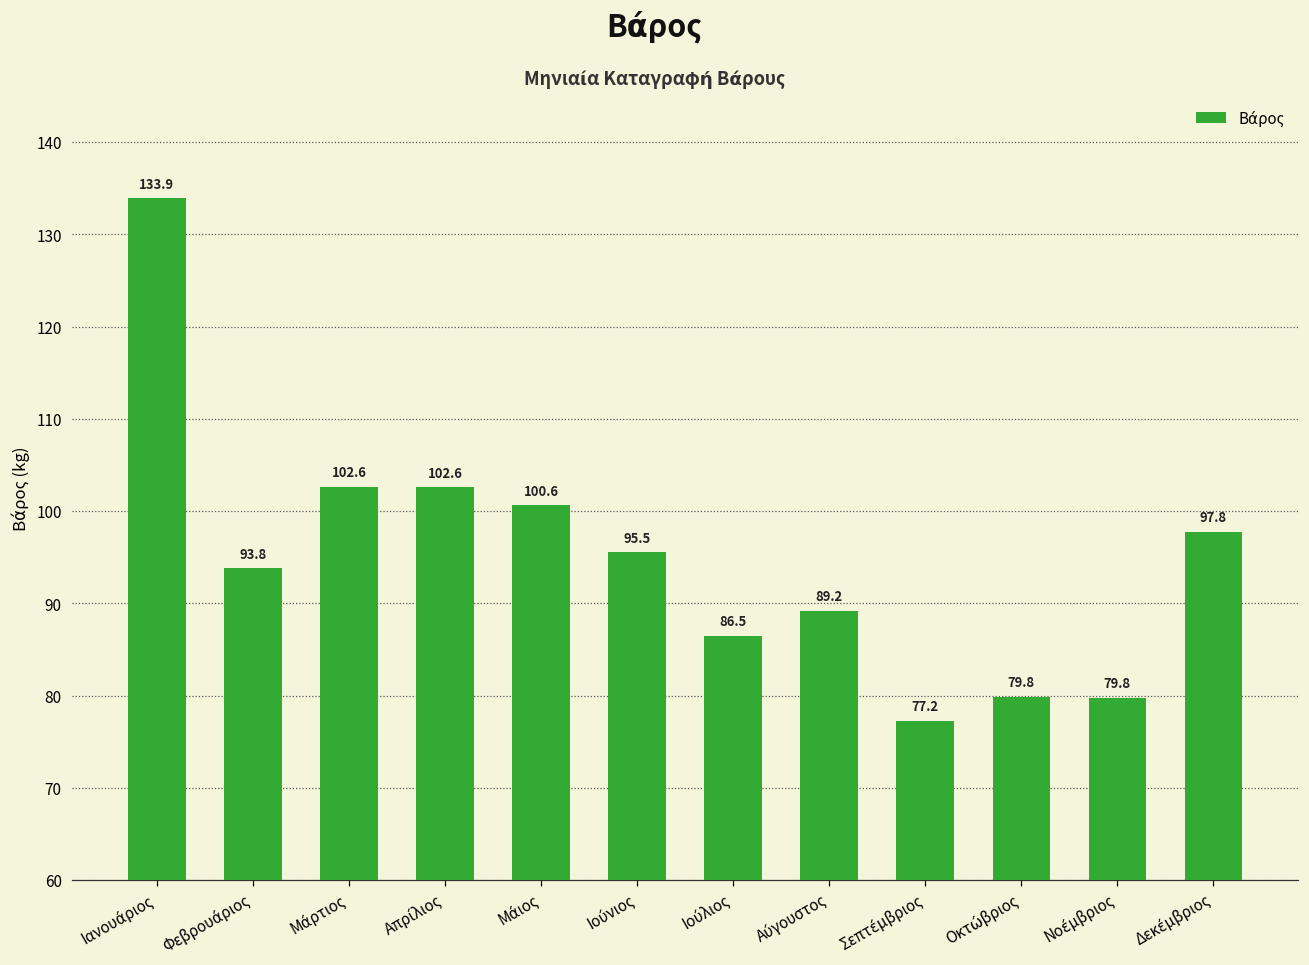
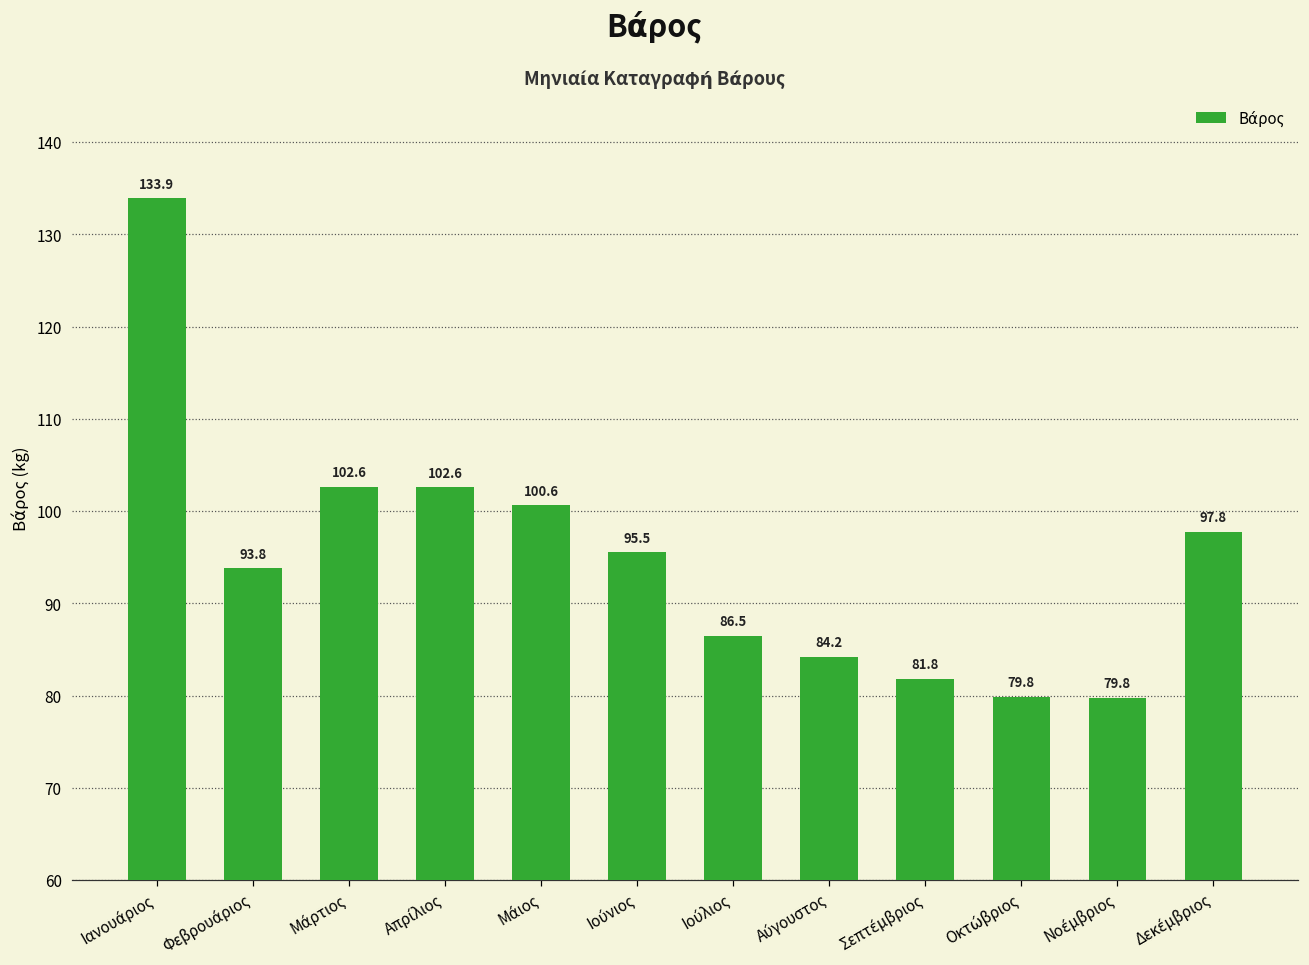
  {
    "Ιανουάριος": 133.9,
    "Φεβρουάριος": 93.8,
    "Μάρτιος": 102.6,
    "Απρίλιος": 102.6,
    "Μάιος": 100.6,
    "Ιούνιος": 95.5,
    "Ιούλιος": 86.5,
-   "Αύγουστος": 89.2,
-   "Σεπτέμβριος": 77.2,
+   "Αύγουστος": 84.2,
+   "Σεπτέμβριος": 81.8,
    "Οκτώβριος": 79.8,
    "Νοέμβριος": 79.8,
    "Δεκέμβριος": 97.8
  }
